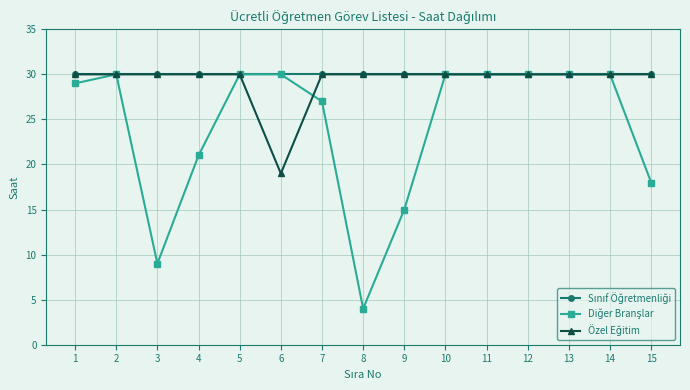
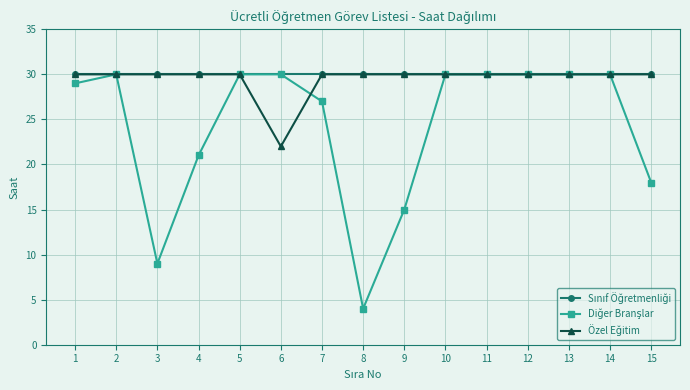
  {
    "Diğer Branşlar": {
      "1": 29,
      "3": 9,
      "4": 21,
      "7": 27,
      "8": 4,
      "9": 15,
      "15": 18
    },
    "Özel Eğitim": {
-     "6": 19
+     "6": 22
    }
  }
